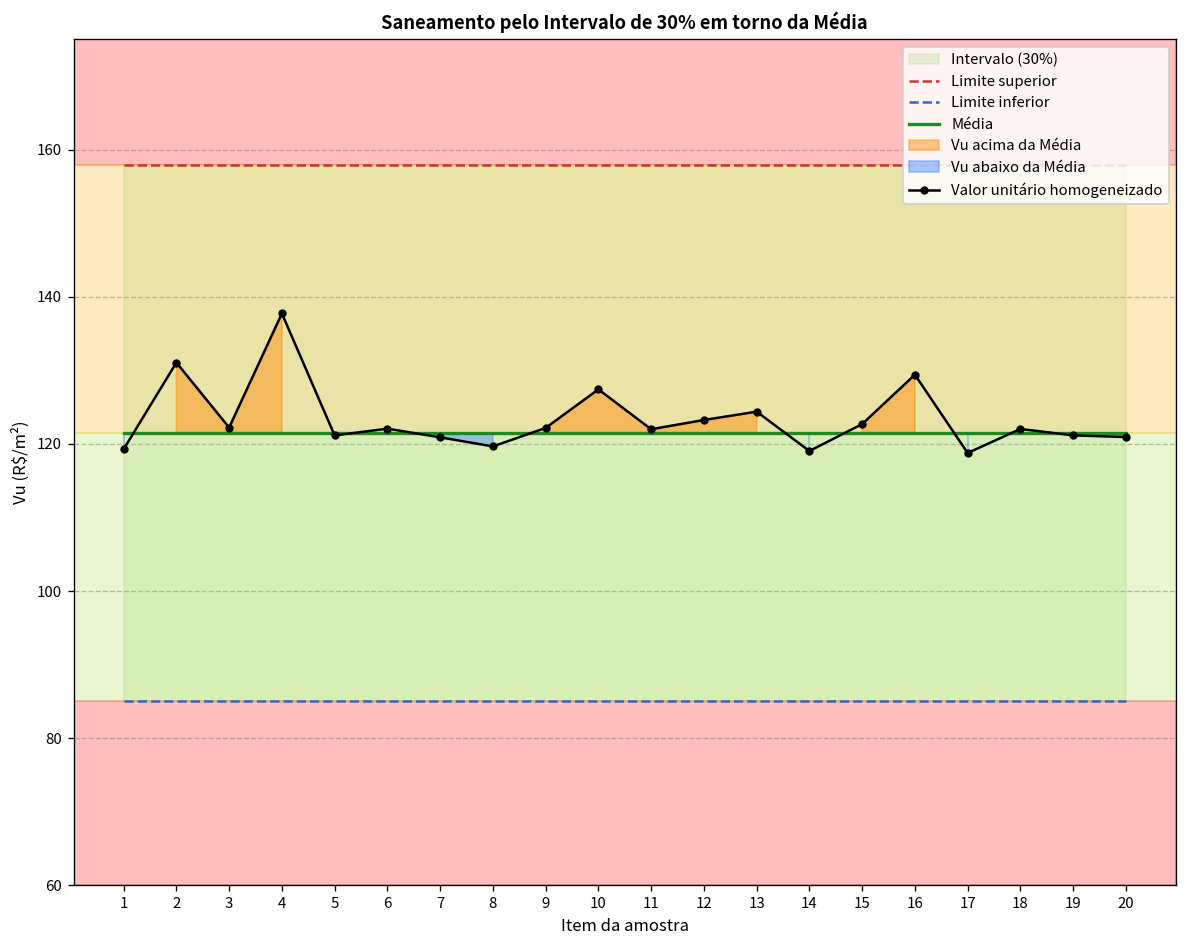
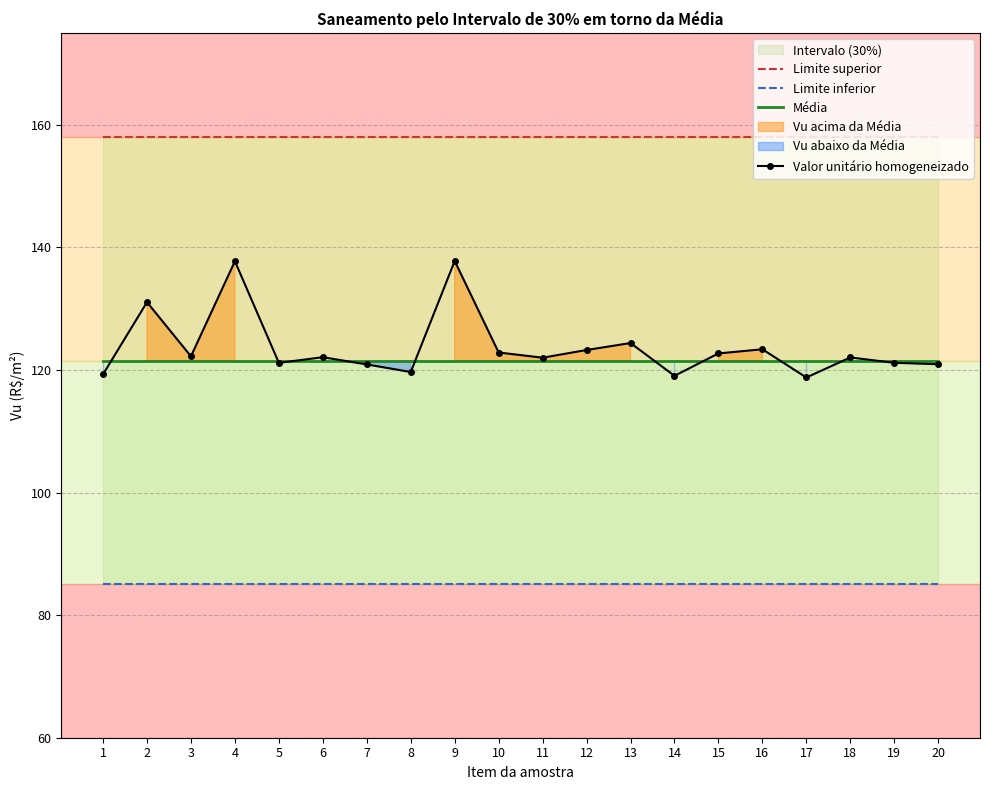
  {
    "Intervalo (30%)": {
      "1": 158,
      "2": 158,
      "3": 158,
      "4": 158,
      "5": 158,
      "6": 158,
      "7": 158,
      "8": 158,
      "9": 158,
      "10": 158,
      "11": 158,
      "12": 158,
      "13": 158,
      "14": 158,
      "15": 158
    },
    "Limite inferior": {
      "1": 85,
      "2": 85,
      "3": 85,
      "4": 85,
      "5": 85,
      "6": 85,
      "7": 85,
      "8": 85,
      "9": 85,
      "10": 85,
      "11": 85,
      "12": 85,
      "13": 85,
      "14": 85,
      "15": 85,
      "16": 85,
      "17": 85,
      "18": 85,
      "19": 85,
      "20": 85
    },
    "Média": {
      "1": 121,
      "2": 121,
      "3": 121,
      "4": 121,
      "6": 121,
      "7": 121,
      "8": 121,
      "9": 121,
      "10": 121,
      "11": 121,
      "12": 121,
      "13": 121,
      "14": 121,
      "15": 121,
      "16": 121,
      "17": 121,
      "18": 121,
      "20": 121
    },
    "Valor unitário homogeneizado": {
      "1": 119,
      "2": 131,
      "3": 122,
      "4": 138,
      "6": 122,
      "7": 121,
      "8": 120,
-     "9": 122,
-     "10": 127,
+     "9": 138,
+     "10": 123,
      "11": 122,
      "12": 123,
      "13": 124,
      "14": 119,
      "15": 123,
-     "16": 129,
+     "16": 123,
      "17": 119,
      "18": 122,
      "20": 121
    }
  }
